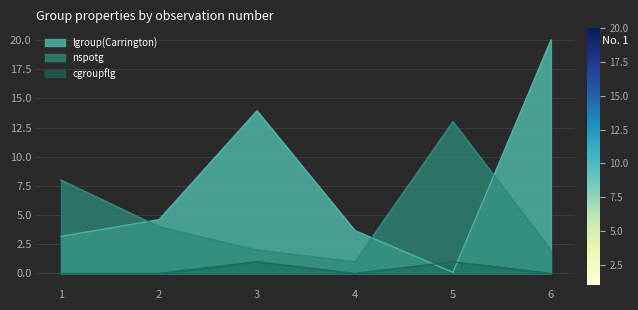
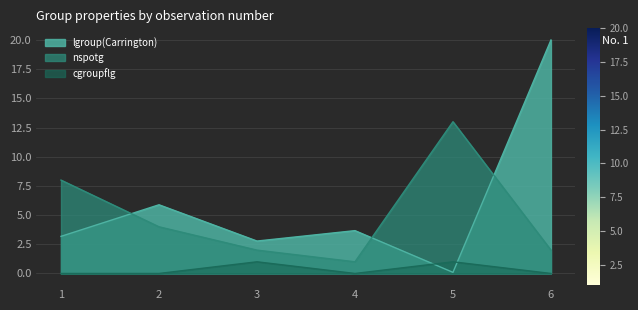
  {
    "lgroup(Carrington)": {
      "1": 3.2,
-     "2": 4.6,
-     "3": 13.9,
+     "2": 5.9,
+     "3": 2.8,
      "4": 3.7,
      "5": 0.1,
      "6": 20.0
    }
  }
